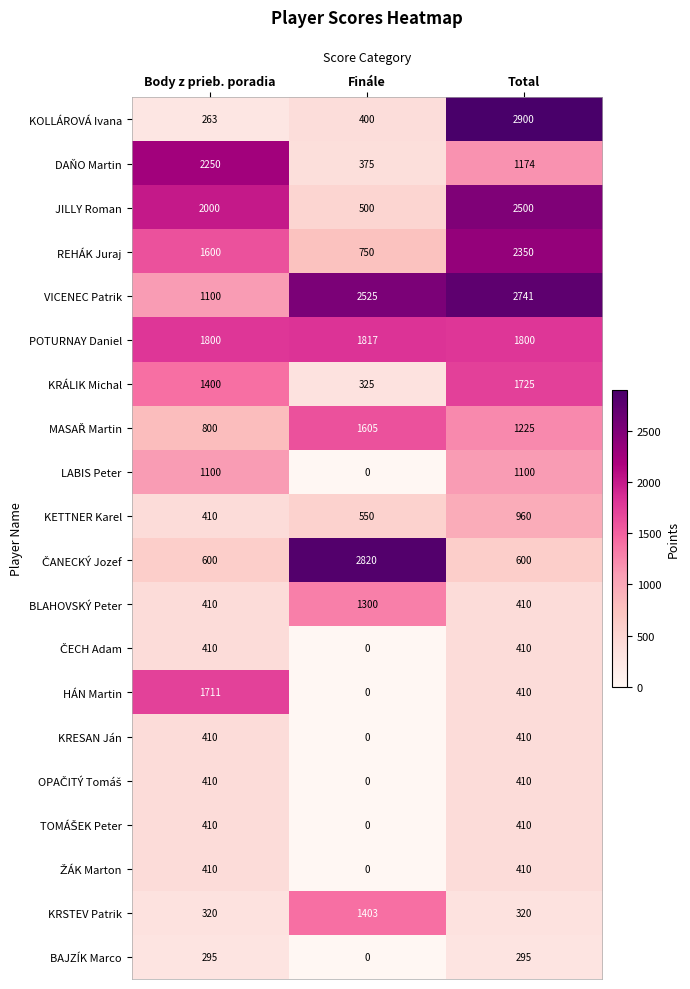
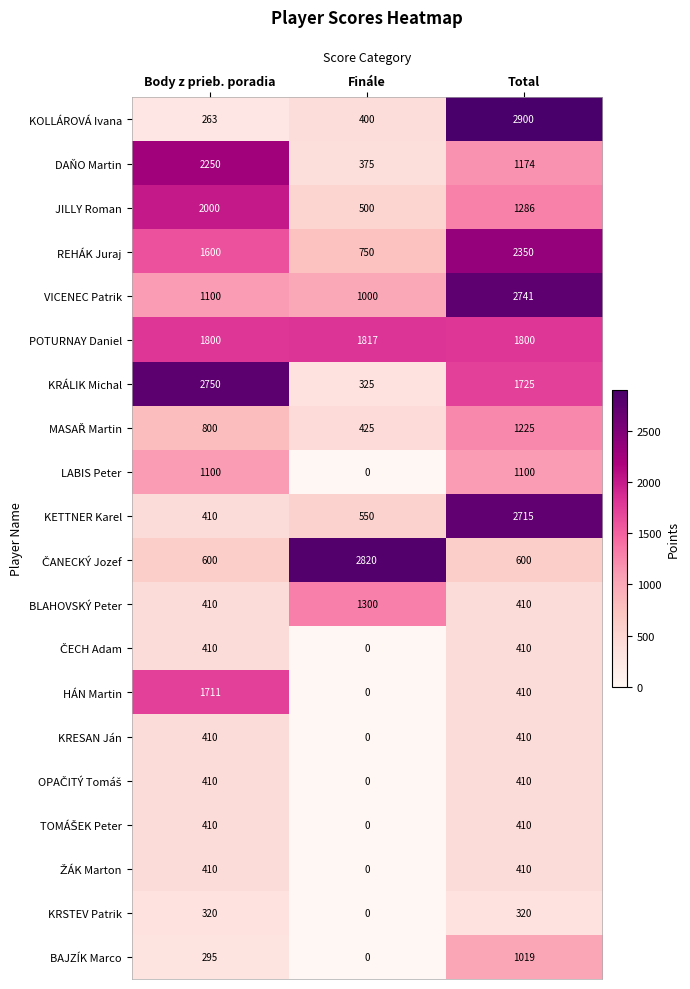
  {
    "KOLLÁROVÁ Ivana": {
      "Body z prieb. poradia": 263,
      "Finále": 400,
      "Total": 2900
    },
    "DAŇO Martin": {
      "Body z prieb. poradia": 2250,
      "Finále": 375,
      "Total": 1174
    },
    "JILLY Roman": {
      "Body z prieb. poradia": 2000,
      "Finále": 500,
-     "Total": 2500
+     "Total": 1286
    },
    "REHÁK Juraj": {
      "Body z prieb. poradia": 1600,
      "Finále": 750,
      "Total": 2350
    },
    "VICENEC Patrik": {
      "Body z prieb. poradia": 1100,
-     "Finále": 2525,
+     "Finále": 1000,
      "Total": 2741
    },
    "POTURNAY Daniel": {
      "Body z prieb. poradia": 1800,
      "Finále": 1817,
      "Total": 1800
    },
    "KRÁLIK Michal": {
-     "Body z prieb. poradia": 1400,
+     "Body z prieb. poradia": 2750,
      "Finále": 325,
      "Total": 1725
    },
    "MASAŘ Martin": {
      "Body z prieb. poradia": 800,
-     "Finále": 1605,
+     "Finále": 425,
      "Total": 1225
    },
    "LABIS Peter": {
      "Body z prieb. poradia": 1100,
      "Finále": 0,
      "Total": 1100
    },
    "KETTNER Karel": {
      "Body z prieb. poradia": 410,
      "Finále": 550,
-     "Total": 960
+     "Total": 2715
    },
    "ČANECKÝ Jozef": {
      "Body z prieb. poradia": 600,
      "Finále": 2820,
      "Total": 600
    },
    "BLAHOVSKÝ Peter": {
      "Body z prieb. poradia": 410,
      "Finále": 1300,
      "Total": 410
    },
    "ČECH Adam": {
      "Body z prieb. poradia": 410,
      "Finále": 0,
      "Total": 410
    },
    "HÁN Martin": {
      "Body z prieb. poradia": 1711,
      "Finále": 0,
      "Total": 410
    },
    "KRESAN Ján": {
      "Body z prieb. poradia": 410,
      "Finále": 0,
      "Total": 410
    },
    "OPAČITÝ Tomáš": {
      "Body z prieb. poradia": 410,
      "Finále": 0,
      "Total": 410
    },
    "TOMÁŠEK Peter": {
      "Body z prieb. poradia": 410,
      "Finále": 0,
      "Total": 410
    },
    "ŽÁK Marton": {
      "Body z prieb. poradia": 410,
      "Finále": 0,
      "Total": 410
    },
    "KRSTEV Patrik": {
      "Body z prieb. poradia": 320,
-     "Finále": 1403,
+     "Finále": 0,
      "Total": 320
    },
    "BAJZÍK Marco": {
      "Body z prieb. poradia": 295,
      "Finále": 0,
-     "Total": 295
+     "Total": 1019
    }
  }
